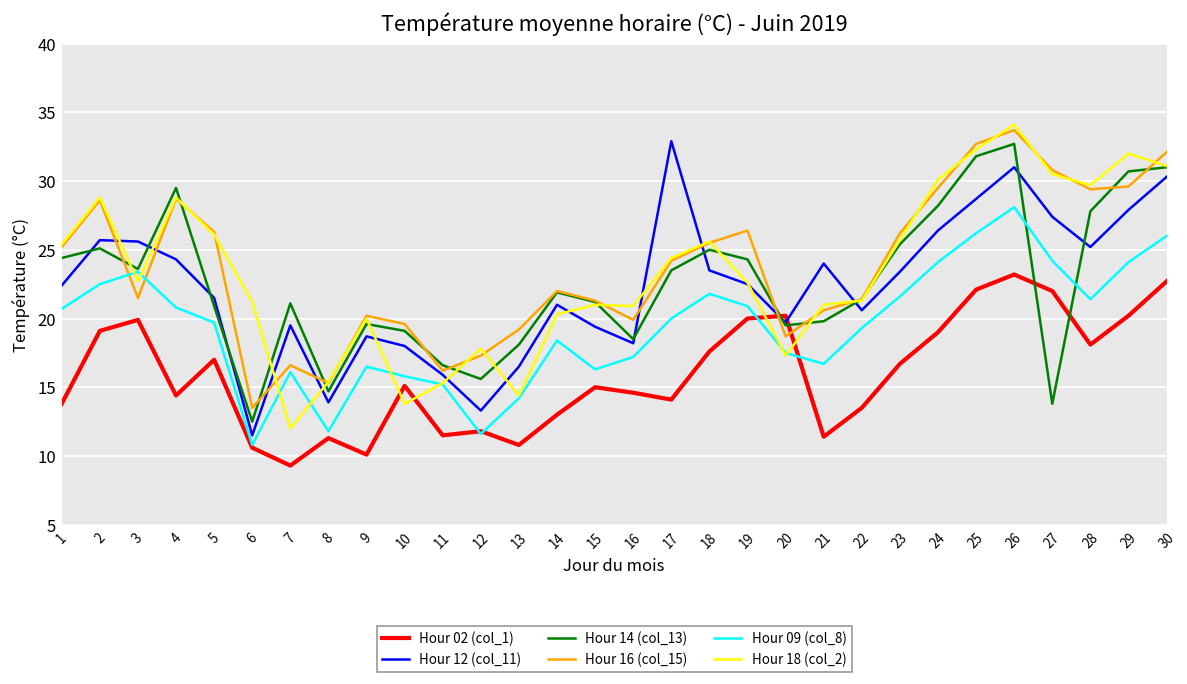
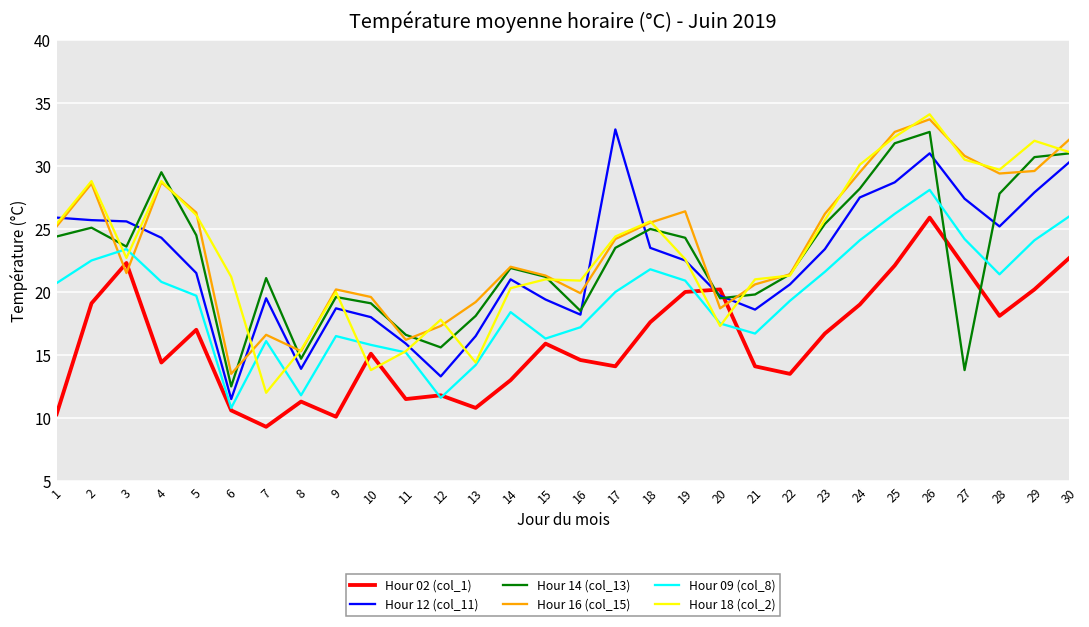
  {
    "Hour 02 (col_1)": {
-     "1": 13.8,
+     "1": 10.3,
      "2": 19.1,
-     "3": 19.9,
+     "3": 22.3,
      "4": 14.4,
      "5": 17.0,
      "7": 9.3,
      "8": 11.3,
      "9": 10.1,
      "10": 15.1,
      "11": 11.5,
      "13": 10.8,
      "14": 13.0,
-     "15": 15.0,
+     "15": 15.9,
      "16": 14.6,
      "17": 14.1,
      "18": 17.6,
      "19": 20.0,
      "20": 20.2,
-     "21": 11.4,
+     "21": 14.1,
      "22": 13.5,
      "23": 16.7,
      "24": 19.0,
      "25": 22.1,
-     "26": 23.2,
+     "26": 25.9,
      "27": 22.0,
      "28": 18.1,
      "29": 20.2,
      "30": 22.7
    },
    "Hour 12 (col_11)": {
-     "1": 22.4,
+     "1": 25.9,
      "2": 25.7,
      "3": 25.6,
      "4": 24.3,
      "5": 21.5,
      "6": 11.5,
      "7": 19.5,
      "8": 13.9,
      "9": 18.7,
      "10": 18.0,
      "11": 15.9,
      "12": 13.3,
      "13": 16.5,
      "14": 21.0,
      "15": 19.4,
      "16": 18.2,
      "17": 32.9,
      "18": 23.5,
-     "21": 24.0,
+     "21": 18.6,
      "22": 20.6,
      "23": 23.4,
-     "24": 26.4,
+     "24": 27.5,
      "25": 28.7,
      "26": 31.0,
      "27": 27.4,
      "28": 25.2,
      "29": 27.9,
      "30": 30.3
    },
    "Hour 14 (col_13)": {
      "1": 24.4,
      "2": 25.1,
      "4": 29.5,
-     "5": 20.9,
+     "5": 24.5,
      "6": 12.5,
      "7": 21.1,
      "8": 14.7,
      "9": 19.6,
      "10": 19.1,
      "11": 16.6,
      "12": 15.6,
      "13": 18.1,
      "16": 18.5,
      "17": 23.5,
      "18": 25.0,
      "19": 24.3,
      "21": 19.8,
      "23": 25.4,
      "24": 28.2,
      "25": 31.8,
      "26": 32.7,
      "27": 13.8,
      "28": 27.8,
      "29": 30.7
    },
    "Hour 16 (col_15)": {
      "3": 21.5,
      "6": 13.5,
      "7": 16.6,
      "10": 19.6,
      "11": 16.2,
      "12": 17.3,
      "13": 19.2,
      "16": 19.9,
      "19": 26.4,
      "20": 18.7,
      "21": 20.6,
      "23": 26.2,
      "24": 29.5,
      "25": 32.7,
      "26": 33.7,
      "27": 30.8,
      "28": 29.4,
      "29": 29.6,
      "30": 32.1
    },
    "Hour 09 (col_8)": {
      "1": 20.7,
      "2": 22.5,
      "4": 20.8,
      "5": 19.7,
      "7": 16.1,
      "8": 11.8,
      "9": 16.5,
      "10": 15.8,
      "14": 18.4,
      "15": 16.3,
      "16": 17.2,
      "17": 20.0,
      "18": 21.8,
      "19": 20.9,
      "21": 16.7,
      "22": 19.3,
      "23": 21.6,
      "24": 24.1,
      "25": 26.2,
      "26": 28.1,
      "27": 24.2,
      "28": 21.4,
      "29": 24.1,
      "30": 26.0
    },
    "Hour 18 (col_2)": {
      "3": 22.7,
      "6": 21.2,
      "7": 12.0,
      "10": 13.8,
      "12": 17.8,
      "14": 20.3,
      "16": 20.9,
      "21": 21.0,
      "23": 25.7,
      "24": 30.1,
      "25": 32.3,
      "26": 34.1,
      "27": 30.5,
      "28": 29.7,
      "29": 32.0
    }
  }
